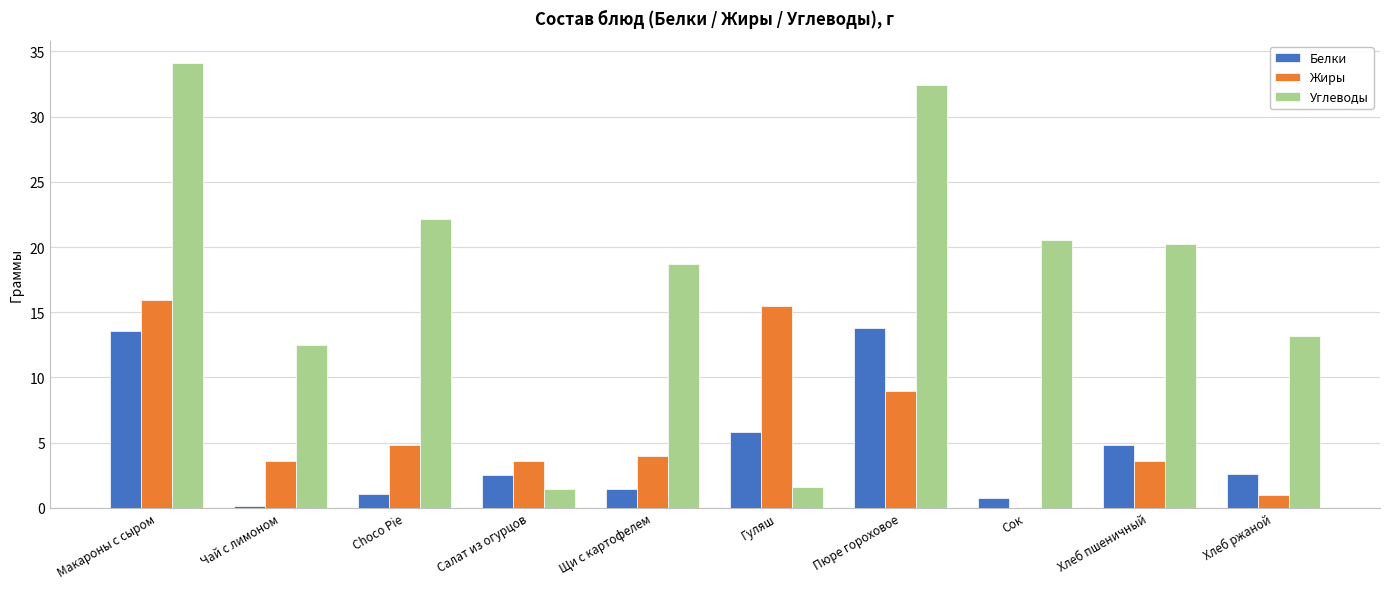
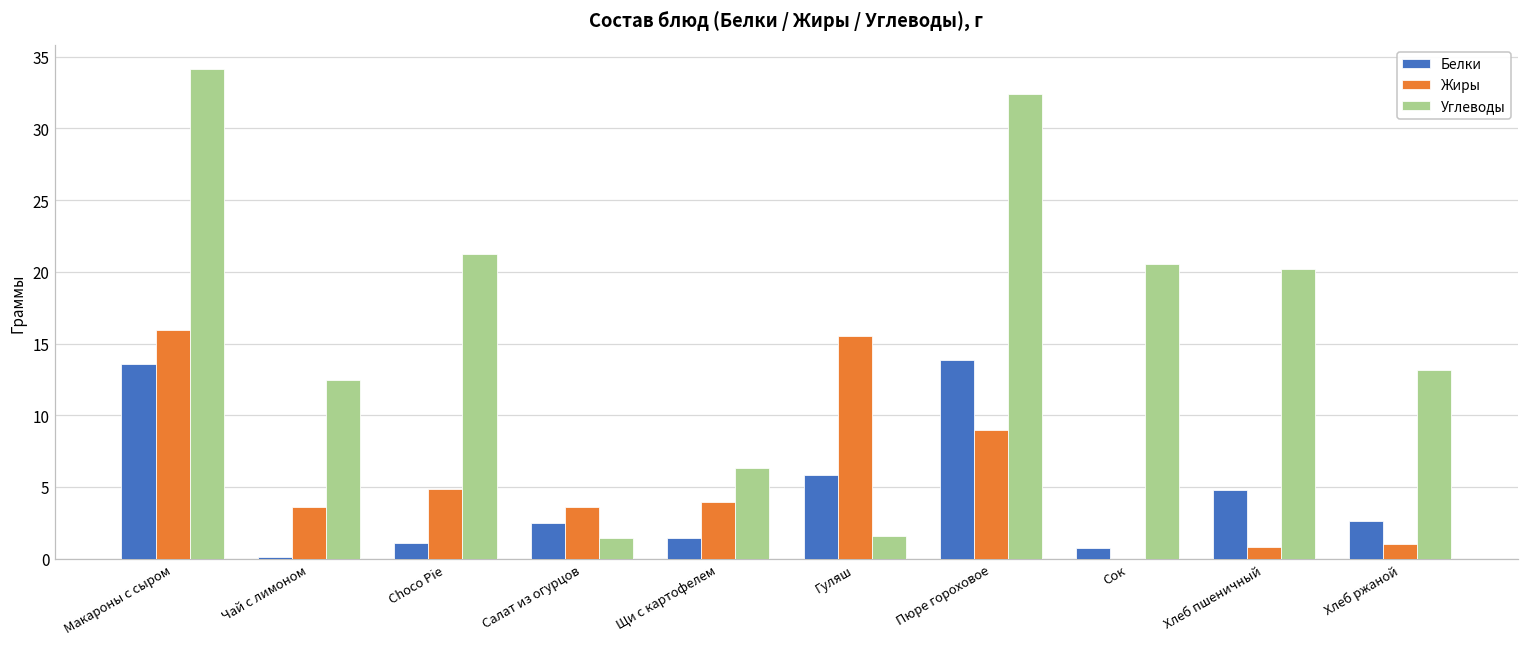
  {
    "Белки": {
      "Макароны с сыром": 13.5,
      "Choco Pie": 1.1,
      "Салат из огурцов": 2.5,
      "Щи с картофелем": 1.4,
      "Гуляш": 5.9,
      "Пюре гороховое": 13.8,
      "Сок": 0.8,
      "Хлеб пшеничный": 4.8,
      "Хлеб ржаной": 2.6
    },
    "Жиры": {
      "Макароны с сыром": 15.9,
      "Чай с лимоном": 3.6,
      "Choco Pie": 4.8,
      "Салат из огурцов": 3.6,
      "Щи с картофелем": 4.0,
      "Гуляш": 15.5,
      "Пюре гороховое": 9.0,
      "Сок": 0.0,
-     "Хлеб пшеничный": 3.6,
+     "Хлеб пшеничный": 0.8,
      "Хлеб ржаной": 1.0
    },
    "Углеводы": {
      "Макароны с сыром": 34.1,
      "Чай с лимоном": 12.5,
-     "Choco Pie": 22.2,
+     "Choco Pie": 21.3,
      "Салат из огурцов": 1.4,
-     "Щи с картофелем": 18.7,
+     "Щи с картофелем": 6.3,
      "Гуляш": 1.6,
      "Пюре гороховое": 32.4,
      "Сок": 20.6,
      "Хлеб пшеничный": 20.2,
      "Хлеб ржаной": 13.2
    }
  }
